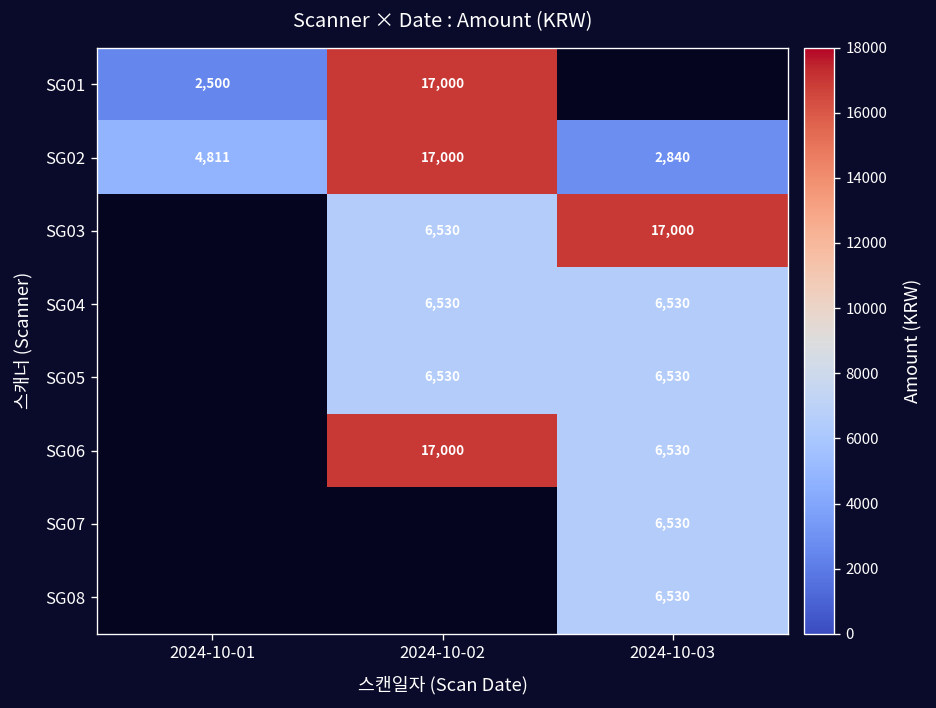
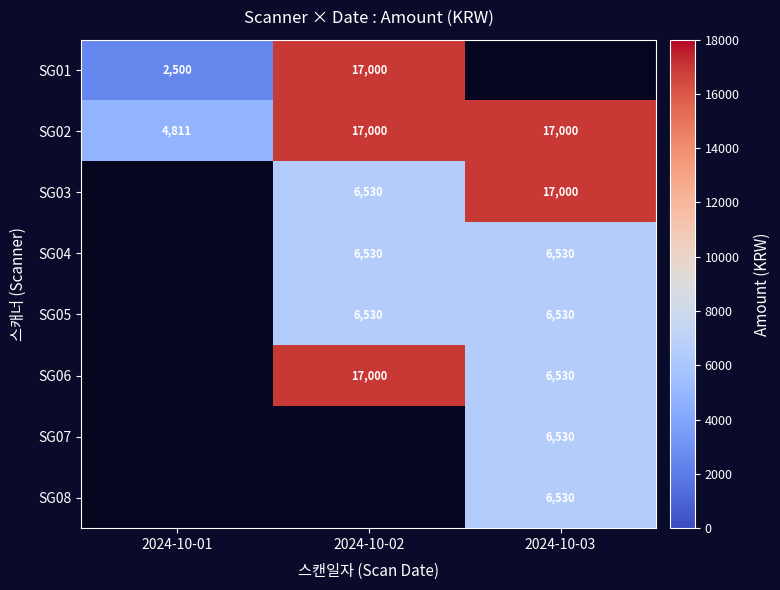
  {
    "SG01": {
      "2024-10-01": "2,500",
      "2024-10-02": "17,000"
    },
    "SG02": {
      "2024-10-01": "4,811",
      "2024-10-02": "17,000",
-     "2024-10-03": "2,840"
+     "2024-10-03": "17,000"
    },
    "SG03": {
      "2024-10-02": "6,530",
      "2024-10-03": "17,000"
    },
    "SG04": {
      "2024-10-02": "6,530",
      "2024-10-03": "6,530"
    },
    "SG05": {
      "2024-10-02": "6,530",
      "2024-10-03": "6,530"
    },
    "SG06": {
      "2024-10-02": "17,000",
      "2024-10-03": "6,530"
    },
    "SG07": {
      "2024-10-03": "6,530"
    },
    "SG08": {
      "2024-10-03": "6,530"
    }
  }
